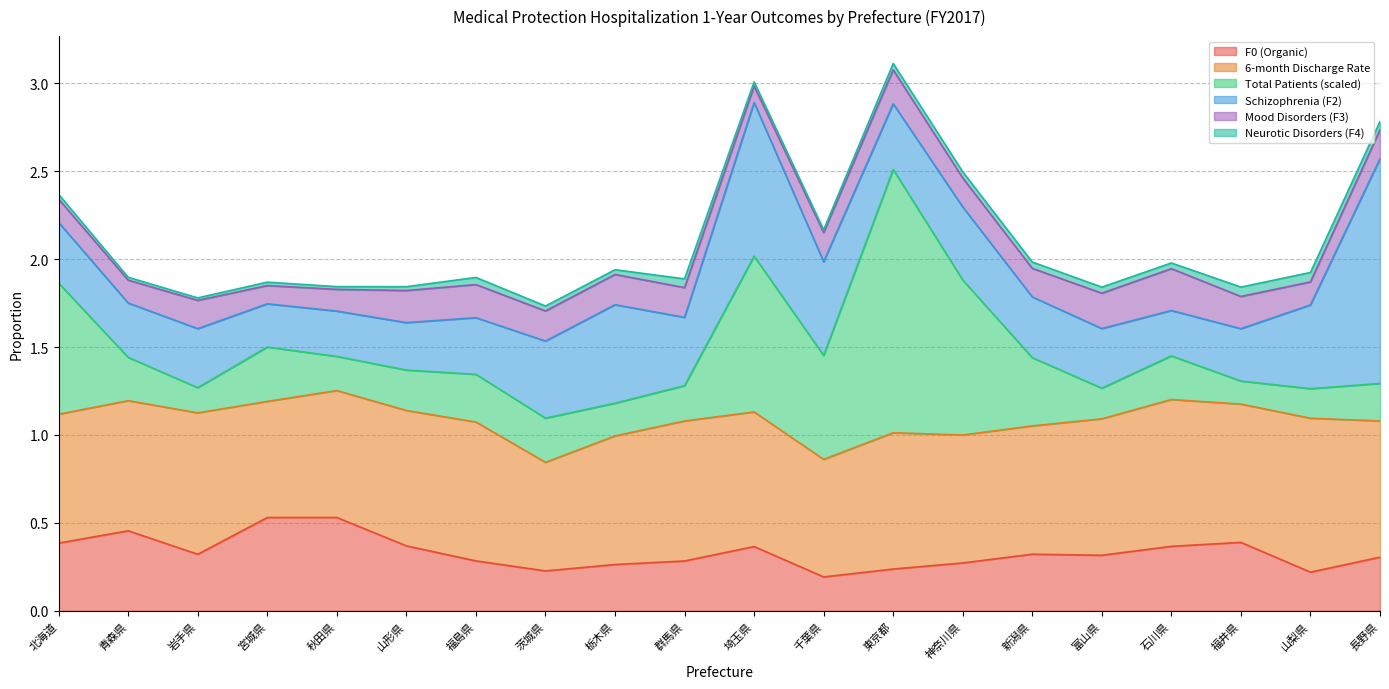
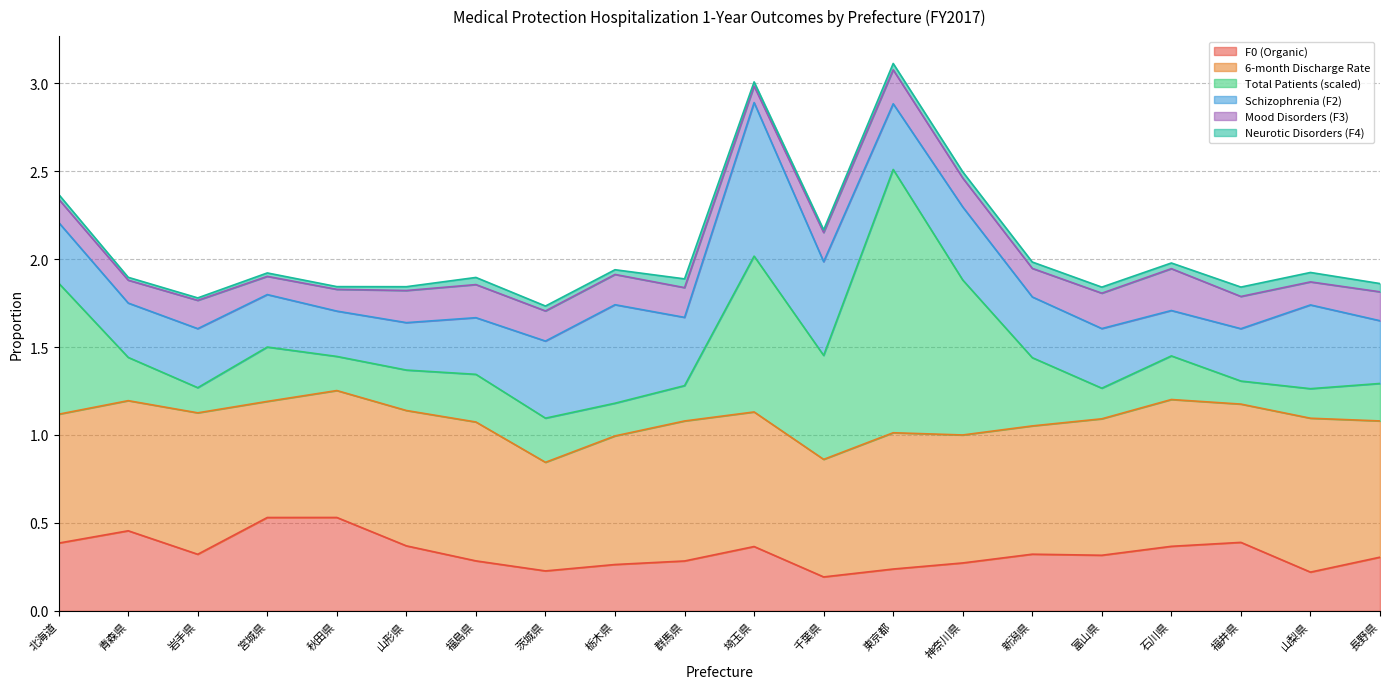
  {
    "Schizophrenia (F2)": {
      "北海道": 0.34,
      "青森県": 0.31,
      "岩手県": 0.34,
-     "宮城県": 0.25,
+     "宮城県": 0.30,
      "秋田県": 0.26,
      "山形県": 0.27,
      "福島県": 0.32,
      "茨城県": 0.44,
      "栃木県": 0.56,
      "群馬県": 0.39,
      "埼玉県": 0.87,
      "千葉県": 0.53,
      "東京都": 0.37,
      "神奈川県": 0.42,
      "新潟県": 0.35,
      "富山県": 0.34,
      "石川県": 0.26,
      "福井県": 0.30,
      "山梨県": 0.48,
-     "長野県": 1.28
+     "長野県": 0.36
    },
    "Mood Disorders (F3)": {
      "北海道": 0.13,
      "青森県": 0.13,
      "宮城県": 0.10,
      "秋田県": 0.12,
      "山形県": 0.18,
      "福島県": 0.19,
      "茨城県": 0.17,
      "栃木県": 0.17,
      "群馬県": 0.17,
      "埼玉県": 0.09,
      "千葉県": 0.17,
      "東京都": 0.19,
      "神奈川県": 0.16,
      "新潟県": 0.16,
      "富山県": 0.20,
      "石川県": 0.24,
      "福井県": 0.18,
      "山梨県": 0.13,
      "長野県": 0.16
    }
  }
